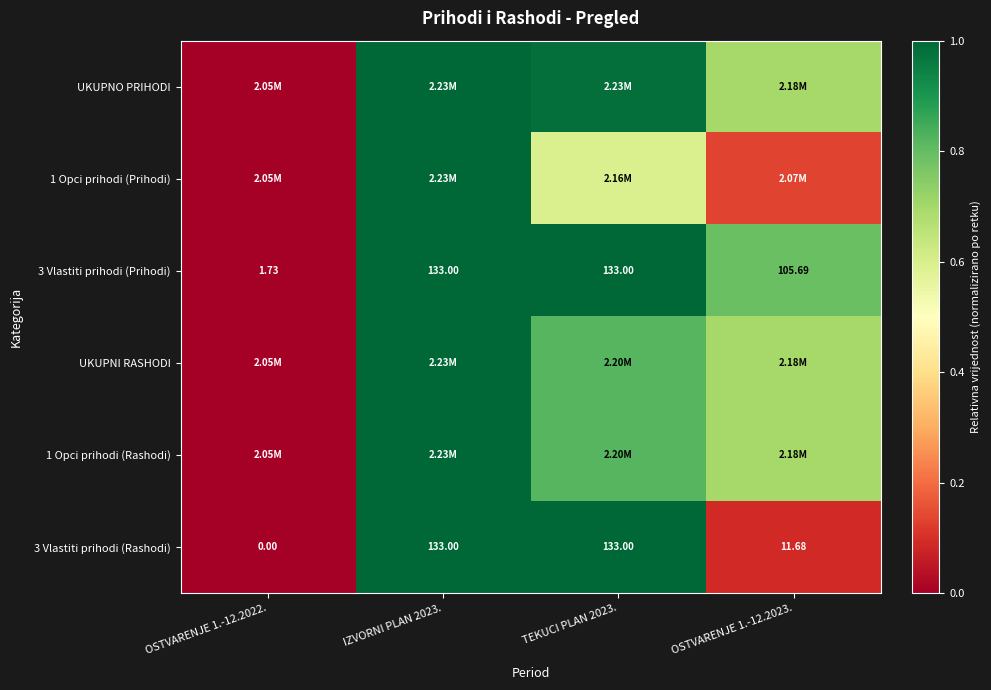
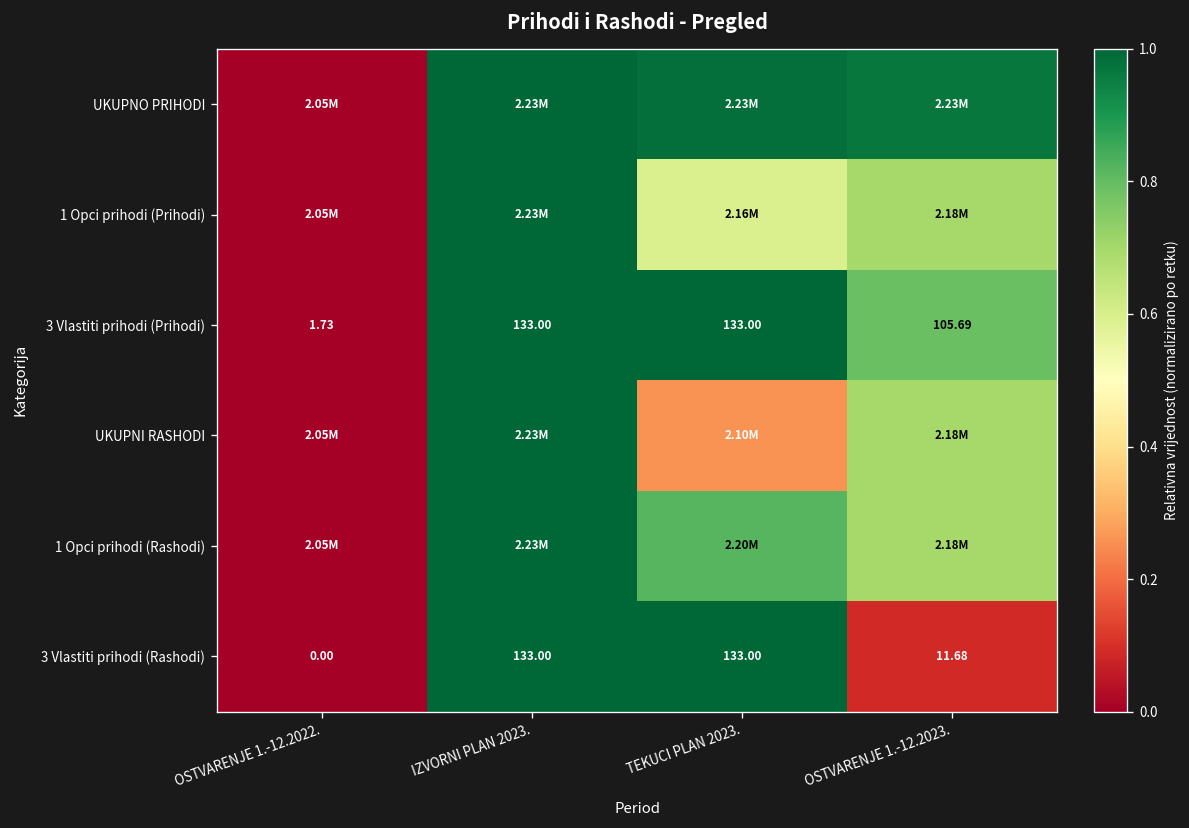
  {
    "UKUPNO PRIHODI": {
      "OSTVARENJE 1.-12.2022.": "2.05M",
      "IZVORNI PLAN 2023.": "2.23M",
      "TEKUCI PLAN 2023.": "2.23M",
-     "OSTVARENJE 1.-12.2023.": "2.18M"
+     "OSTVARENJE 1.-12.2023.": "2.23M"
    },
    "1 Opci prihodi (Prihodi)": {
      "OSTVARENJE 1.-12.2022.": "2.05M",
      "IZVORNI PLAN 2023.": "2.23M",
      "TEKUCI PLAN 2023.": "2.16M",
-     "OSTVARENJE 1.-12.2023.": "2.07M"
+     "OSTVARENJE 1.-12.2023.": "2.18M"
    },
    "3 Vlastiti prihodi (Prihodi)": {
      "OSTVARENJE 1.-12.2022.": "1.73",
      "IZVORNI PLAN 2023.": "133.00",
      "TEKUCI PLAN 2023.": "133.00",
      "OSTVARENJE 1.-12.2023.": "105.69"
    },
    "UKUPNI RASHODI": {
      "OSTVARENJE 1.-12.2022.": "2.05M",
      "IZVORNI PLAN 2023.": "2.23M",
-     "TEKUCI PLAN 2023.": "2.20M",
+     "TEKUCI PLAN 2023.": "2.10M",
      "OSTVARENJE 1.-12.2023.": "2.18M"
    },
    "1 Opci prihodi (Rashodi)": {
      "OSTVARENJE 1.-12.2022.": "2.05M",
      "IZVORNI PLAN 2023.": "2.23M",
      "TEKUCI PLAN 2023.": "2.20M",
      "OSTVARENJE 1.-12.2023.": "2.18M"
    },
    "3 Vlastiti prihodi (Rashodi)": {
      "OSTVARENJE 1.-12.2022.": "0.00",
      "IZVORNI PLAN 2023.": "133.00",
      "TEKUCI PLAN 2023.": "133.00",
      "OSTVARENJE 1.-12.2023.": "11.68"
    }
  }
